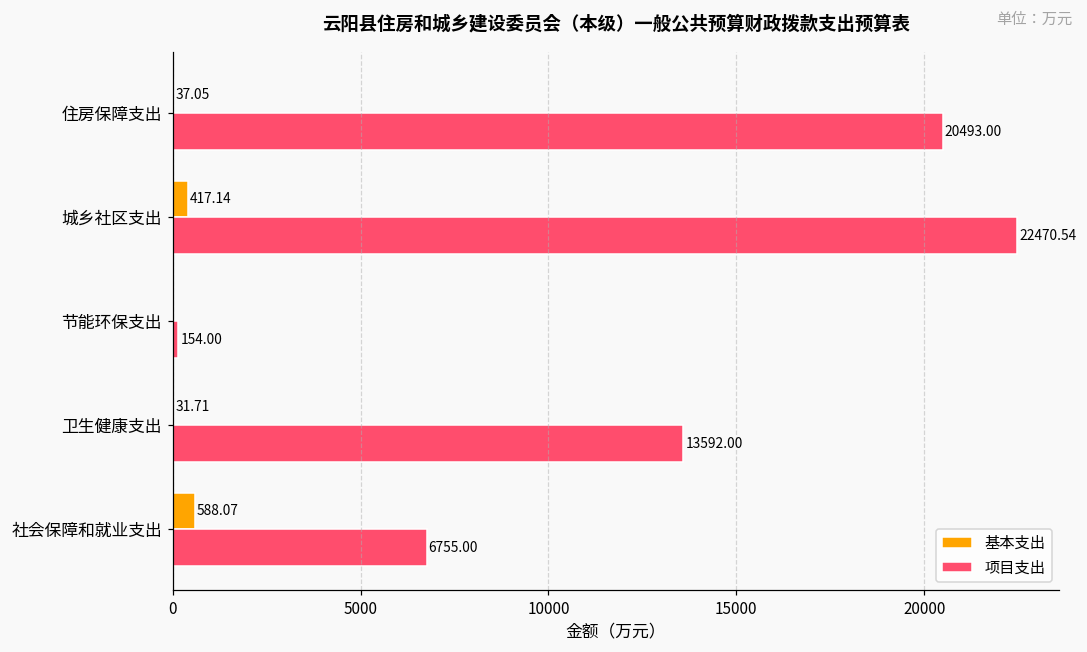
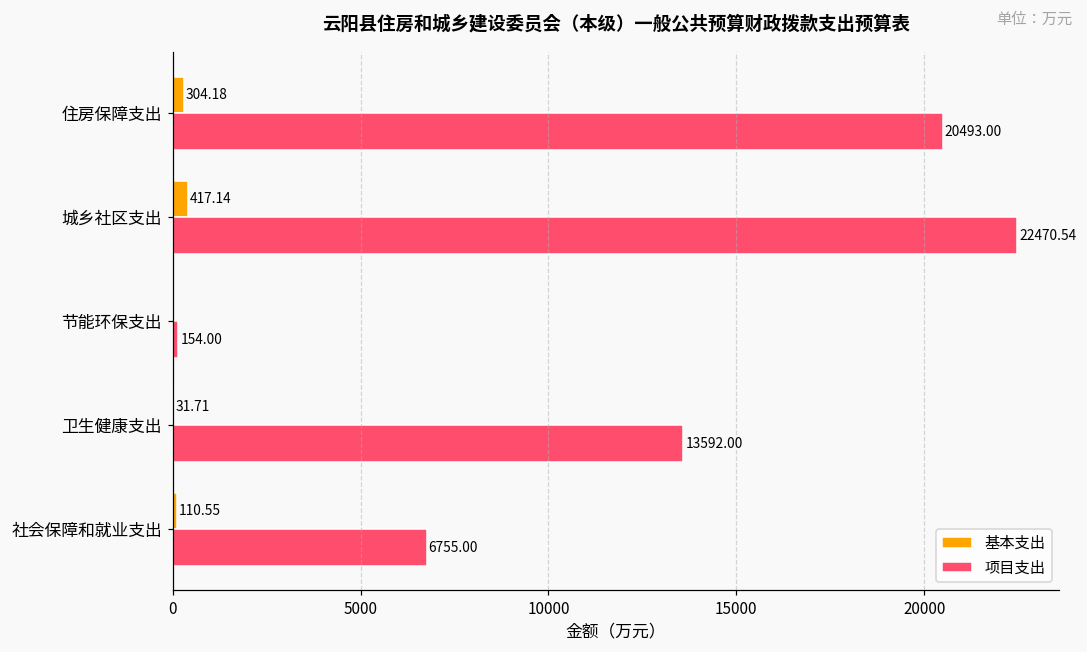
  {
    "基本支出": {
-     "住房保障支出": 37.05,
+     "住房保障支出": 304.18,
      "城乡社区支出": 417.14,
      "卫生健康支出": 31.71,
-     "社会保障和就业支出": 588.07
+     "社会保障和就业支出": 110.55
    },
    "项目支出": {
      "住房保障支出": 20493.00,
      "城乡社区支出": 22470.54,
      "节能环保支出": 154.00,
      "卫生健康支出": 13592.00,
      "社会保障和就业支出": 6755.00
    }
  }
